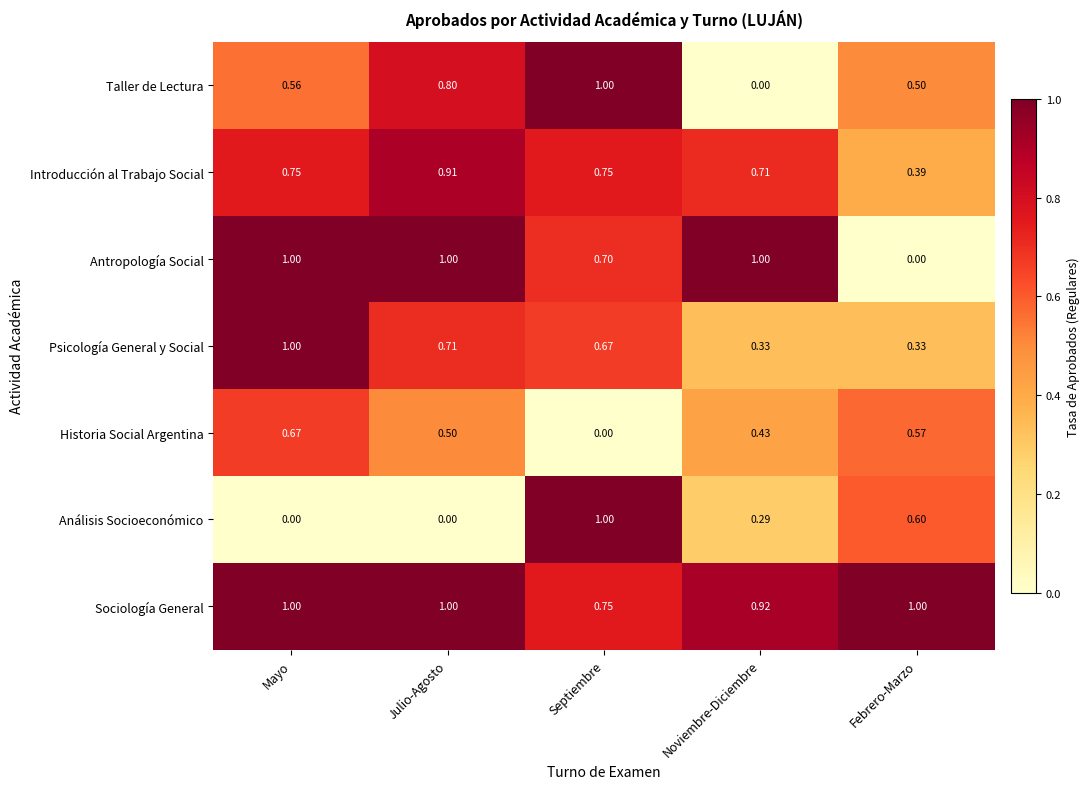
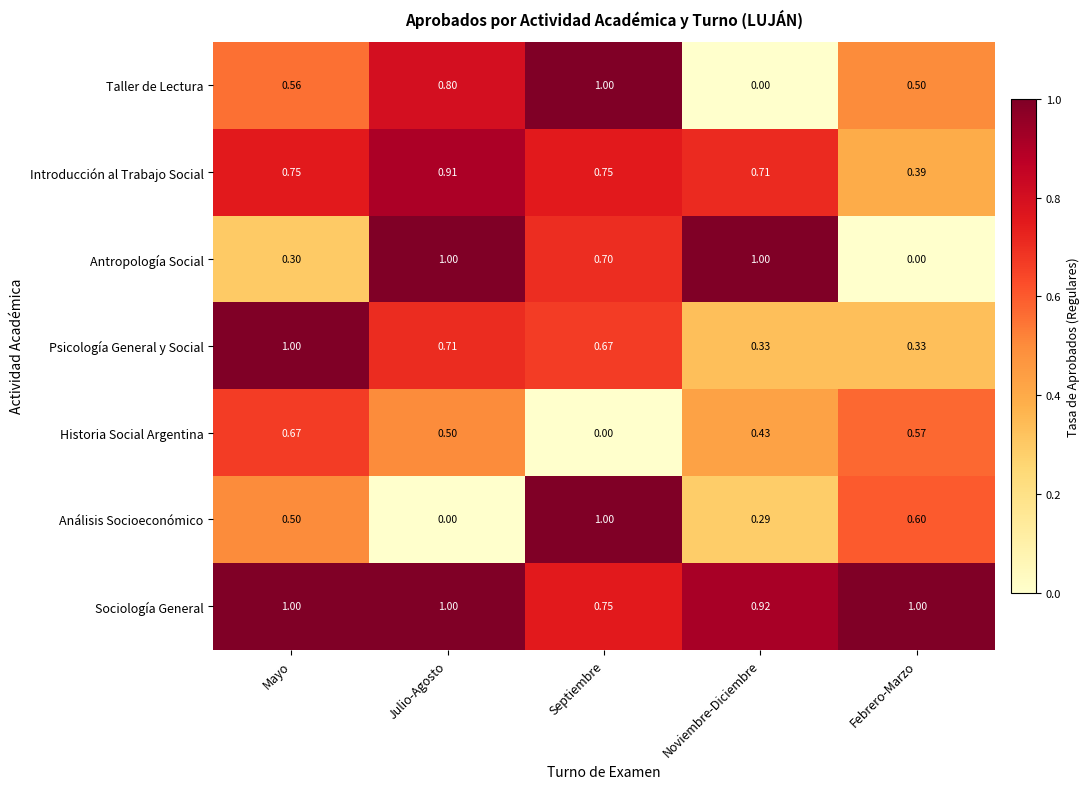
  {
    "Taller de Lectura": {
      "Mayo": 0.56,
      "Julio-Agosto": 0.80,
      "Septiembre": 1.00,
      "Noviembre-Diciembre": 0.00,
      "Febrero-Marzo": 0.50
    },
    "Introducción al Trabajo Social": {
      "Mayo": 0.75,
      "Julio-Agosto": 0.91,
      "Septiembre": 0.75,
      "Noviembre-Diciembre": 0.71,
      "Febrero-Marzo": 0.39
    },
    "Antropología Social": {
-     "Mayo": 1.00,
+     "Mayo": 0.30,
      "Julio-Agosto": 1.00,
      "Septiembre": 0.70,
      "Noviembre-Diciembre": 1.00,
      "Febrero-Marzo": 0.00
    },
    "Psicología General y Social": {
      "Mayo": 1.00,
      "Julio-Agosto": 0.71,
      "Septiembre": 0.67,
      "Noviembre-Diciembre": 0.33,
      "Febrero-Marzo": 0.33
    },
    "Historia Social Argentina": {
      "Mayo": 0.67,
      "Julio-Agosto": 0.50,
      "Septiembre": 0.00,
      "Noviembre-Diciembre": 0.43,
      "Febrero-Marzo": 0.57
    },
    "Análisis Socioeconómico": {
-     "Mayo": 0.00,
+     "Mayo": 0.50,
      "Julio-Agosto": 0.00,
      "Septiembre": 1.00,
      "Noviembre-Diciembre": 0.29,
      "Febrero-Marzo": 0.60
    },
    "Sociología General": {
      "Mayo": 1.00,
      "Julio-Agosto": 1.00,
      "Septiembre": 0.75,
      "Noviembre-Diciembre": 0.92,
      "Febrero-Marzo": 1.00
    }
  }
